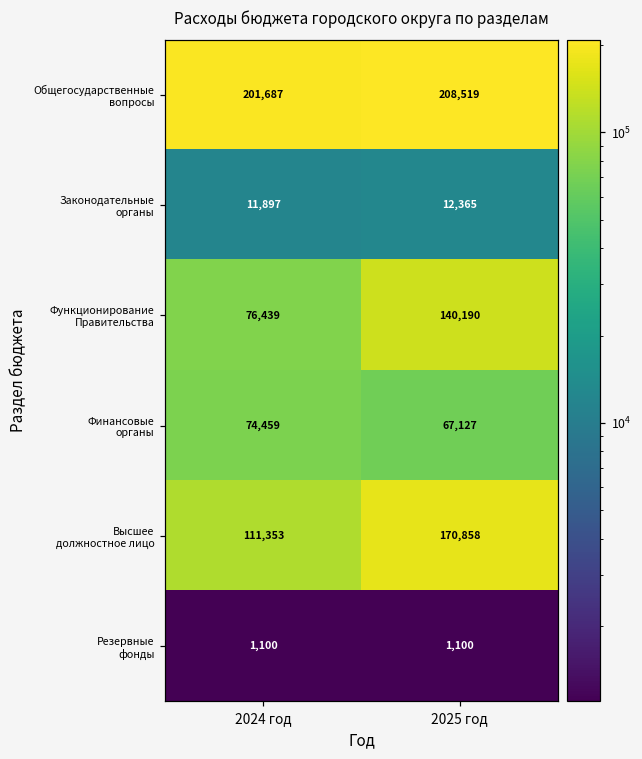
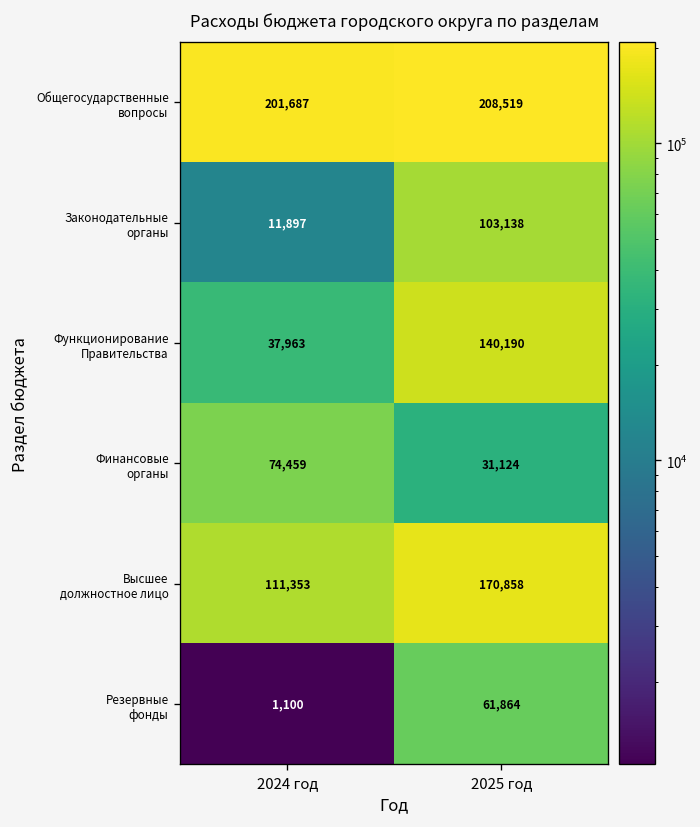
  {
    "Общегосударственные вопросы": {
      "2024 год": "201,687",
      "2025 год": "208,519"
    },
    "Законодательные органы": {
      "2024 год": "11,897",
-     "2025 год": "12,365"
+     "2025 год": "103,138"
    },
    "Функционирование Правительства": {
-     "2024 год": "76,439",
+     "2024 год": "37,963",
      "2025 год": "140,190"
    },
    "Финансовые органы": {
      "2024 год": "74,459",
-     "2025 год": "67,127"
+     "2025 год": "31,124"
    },
    "Высшее должностное лицо": {
      "2024 год": "111,353",
      "2025 год": "170,858"
    },
    "Резервные фонды": {
      "2024 год": "1,100",
-     "2025 год": "1,100"
+     "2025 год": "61,864"
    }
  }
